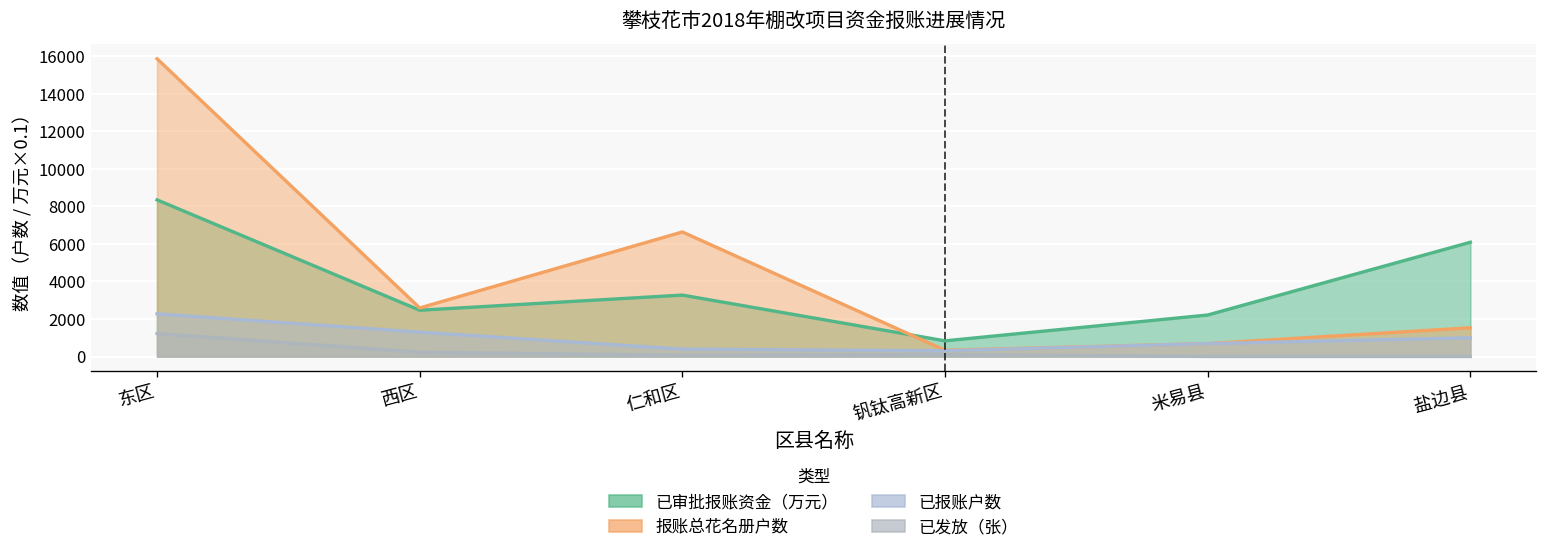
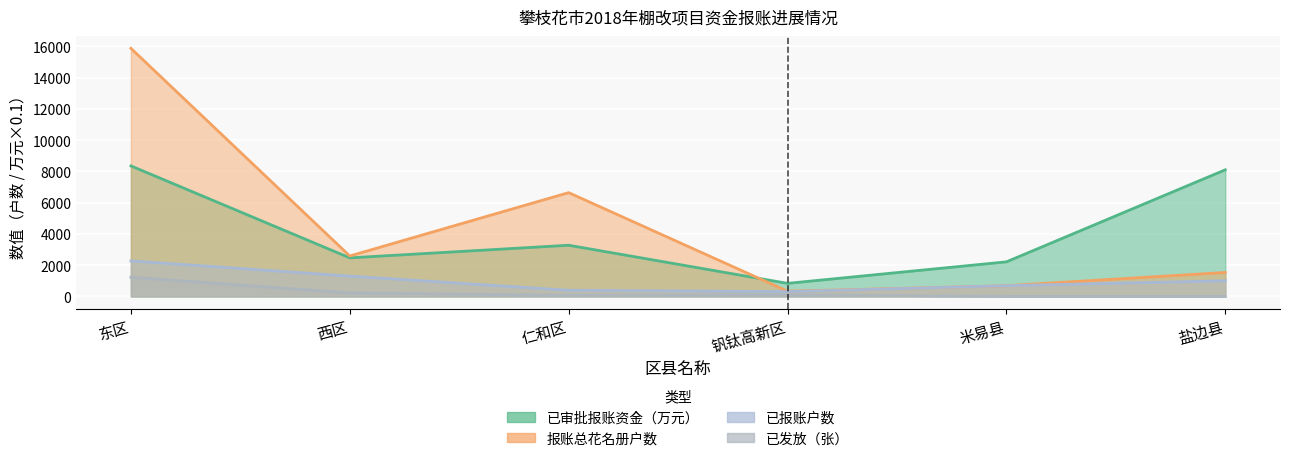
  {
    "已审批报账资金（万元）": {
      "东区": 8400,
      "仁和区": 3300,
      "钒钛高新区": 800,
      "米易县": 2200,
-     "盐边县": 6100
+     "盐边县": 8100
    },
    "报账总花名册户数": {
      "东区": 15900,
      "仁和区": 6600,
      "盐边县": 1500
    }
  }
